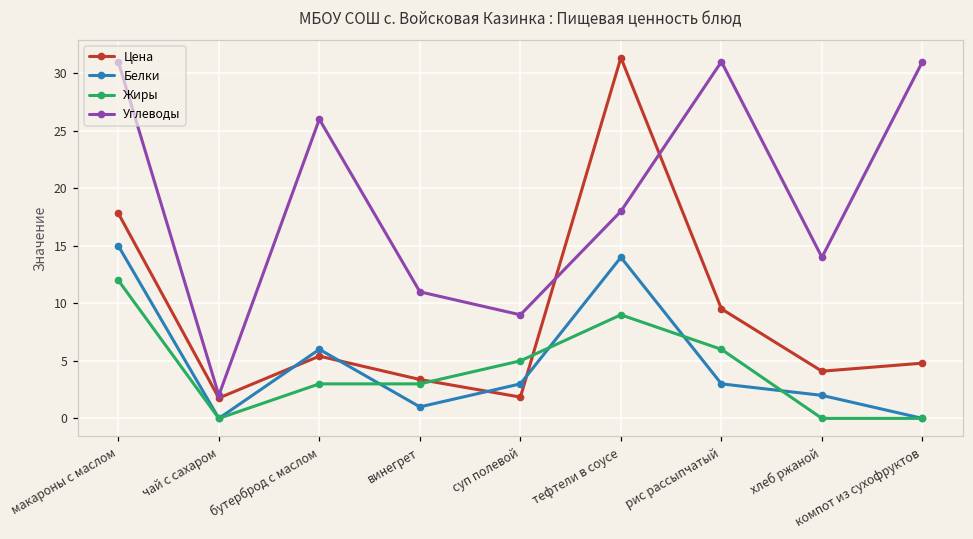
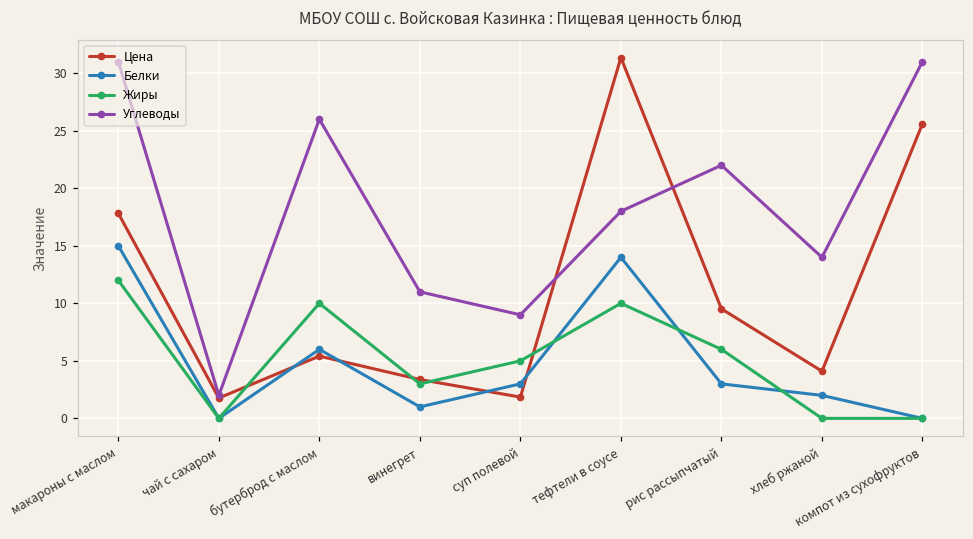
  {
    "Цена": {
      "макароны с маслом": 17.8,
      "бутерброд с маслом": 5.4,
      "винегрет": 3.4,
      "суп полевой": 1.9,
      "тефтели в соусе": 31.4,
      "рис рассыпчатый": 9.5,
      "хлеб ржаной": 4.1,
-     "компот из сухофруктов": 4.8
+     "компот из сухофруктов": 25.6
    },
    "Белки": {
      "макароны с маслом": 15.0,
      "бутерброд с маслом": 6.0,
      "винегрет": 1.0,
      "суп полевой": 3.0,
      "тефтели в соусе": 14.0,
      "рис рассыпчатый": 3.0,
      "хлеб ржаной": 2.0
    },
    "Жиры": {
      "макароны с маслом": 12,
-     "бутерброд с маслом": 3,
+     "бутерброд с маслом": 10,
      "винегрет": 3,
      "суп полевой": 5,
-     "тефтели в соусе": 9,
+     "тефтели в соусе": 10,
      "рис рассыпчатый": 6,
      "хлеб ржаной": 0
    },
    "Углеводы": {
      "бутерброд с маслом": 26,
      "винегрет": 11,
      "суп полевой": 9,
      "тефтели в соусе": 18,
-     "рис рассыпчатый": 31,
+     "рис рассыпчатый": 22,
      "хлеб ржаной": 14,
      "компот из сухофруктов": 31
    }
  }
